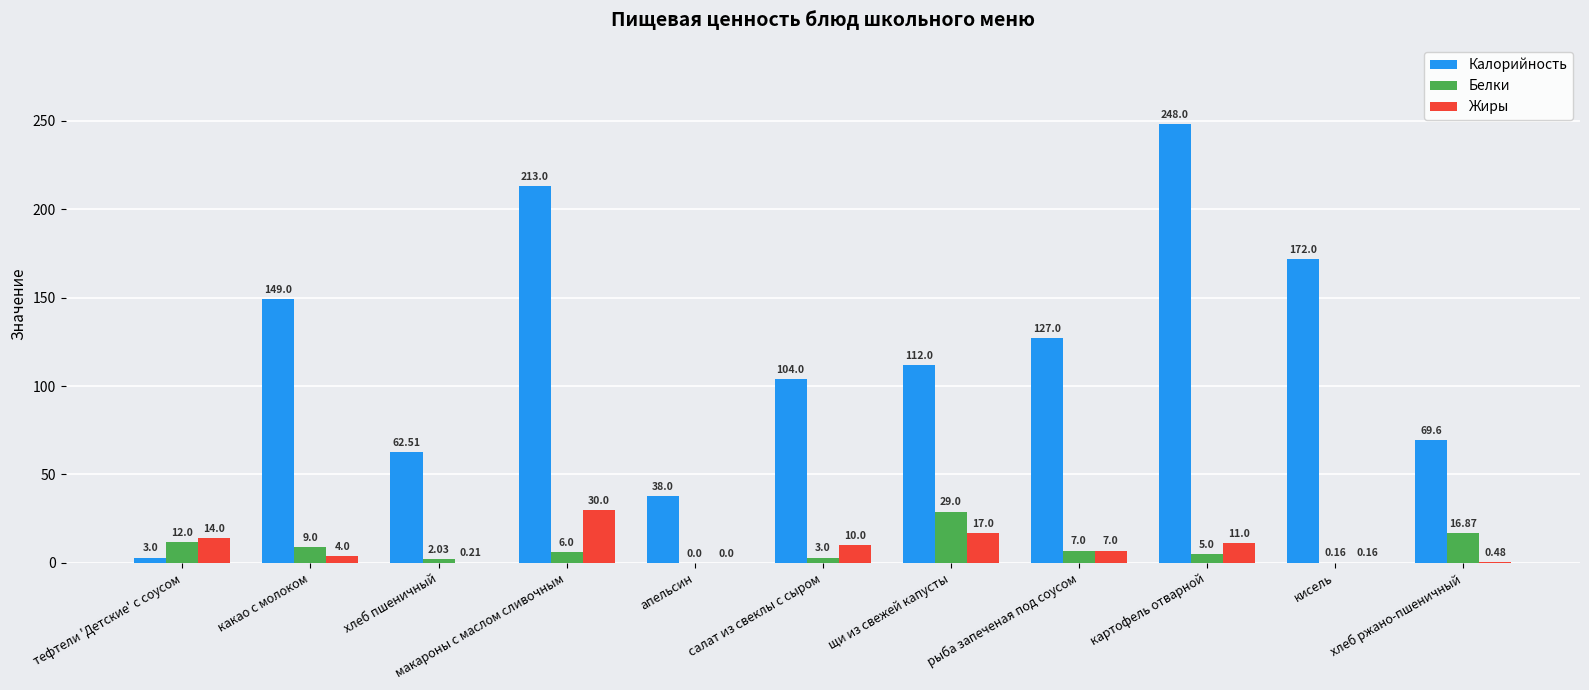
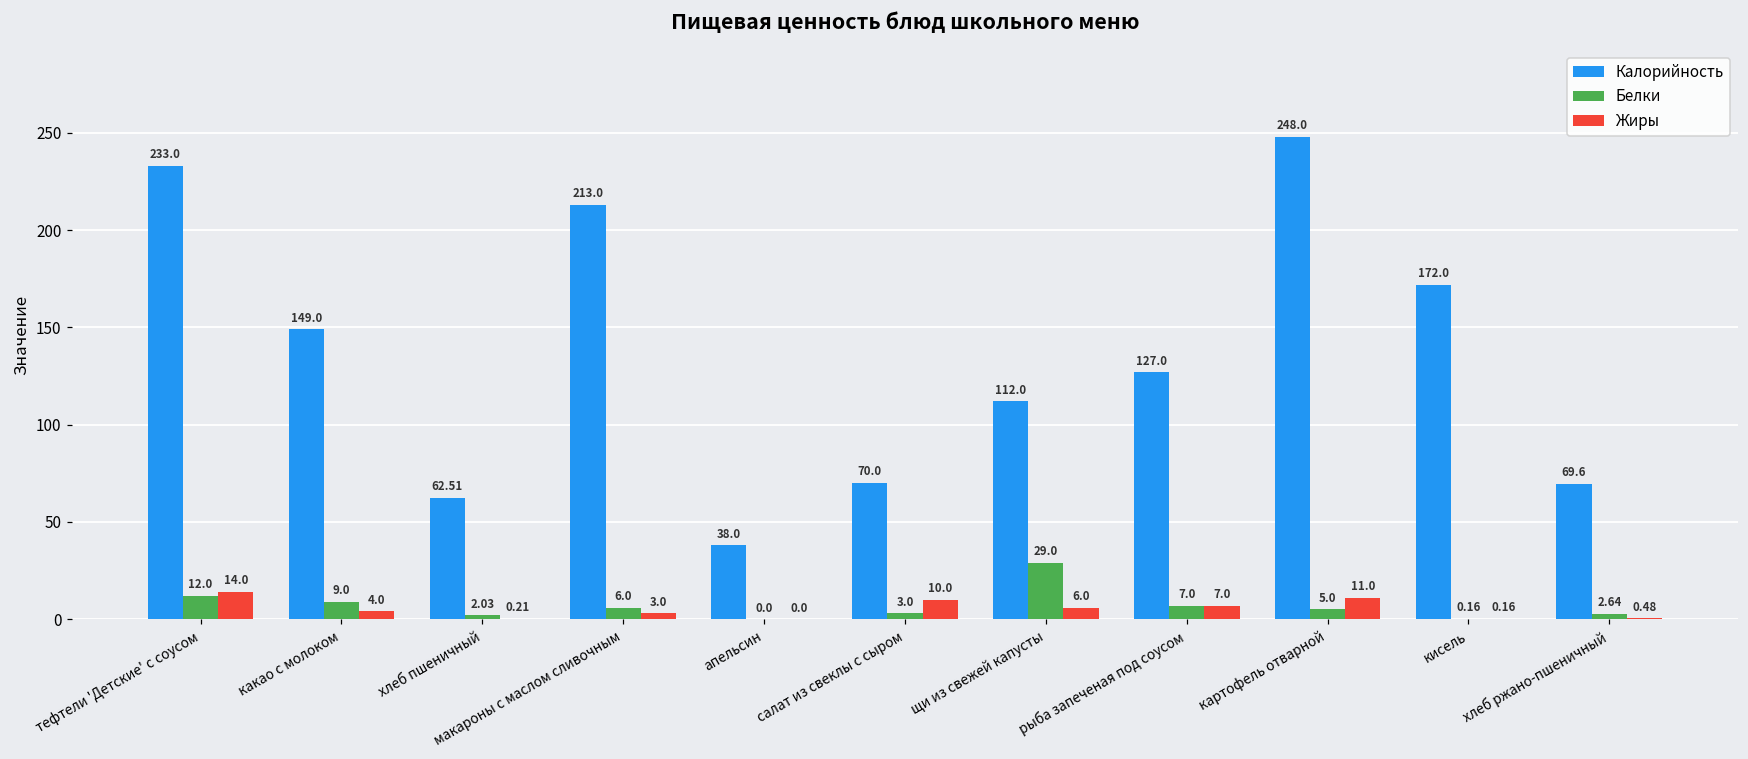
  {
    "Калорийность": {
-     "тефтели 'Детские' с соусом": 3.0,
+     "тефтели 'Детские' с соусом": 233.0,
      "какао с молоком": 149.0,
      "хлеб пшеничный": 62.51,
      "макароны с маслом сливочным": 213.0,
      "апельсин": 38.0,
-     "салат из свеклы с сыром": 104.0,
+     "салат из свеклы с сыром": 70.0,
      "щи из свежей капусты": 112.0,
      "рыба запеченая под соусом": 127.0,
      "картофель отварной": 248.0,
      "кисель": 172.0,
      "хлеб ржано-пшеничный": 69.6
    },
    "Белки": {
      "тефтели 'Детские' с соусом": 12.0,
      "какао с молоком": 9.0,
      "хлеб пшеничный": 2.03,
      "макароны с маслом сливочным": 6.0,
      "апельсин": 0.0,
      "салат из свеклы с сыром": 3.0,
      "щи из свежей капусты": 29.0,
      "рыба запеченая под соусом": 7.0,
      "картофель отварной": 5.0,
      "кисель": 0.16,
-     "хлеб ржано-пшеничный": 16.87
+     "хлеб ржано-пшеничный": 2.64
    },
    "Жиры": {
      "тефтели 'Детские' с соусом": 14.0,
      "какао с молоком": 4.0,
      "хлеб пшеничный": 0.21,
-     "макароны с маслом сливочным": 30.0,
+     "макароны с маслом сливочным": 3.0,
      "апельсин": 0.0,
      "салат из свеклы с сыром": 10.0,
-     "щи из свежей капусты": 17.0,
+     "щи из свежей капусты": 6.0,
      "рыба запеченая под соусом": 7.0,
      "картофель отварной": 11.0,
      "кисель": 0.16,
      "хлеб ржано-пшеничный": 0.48
    }
  }
